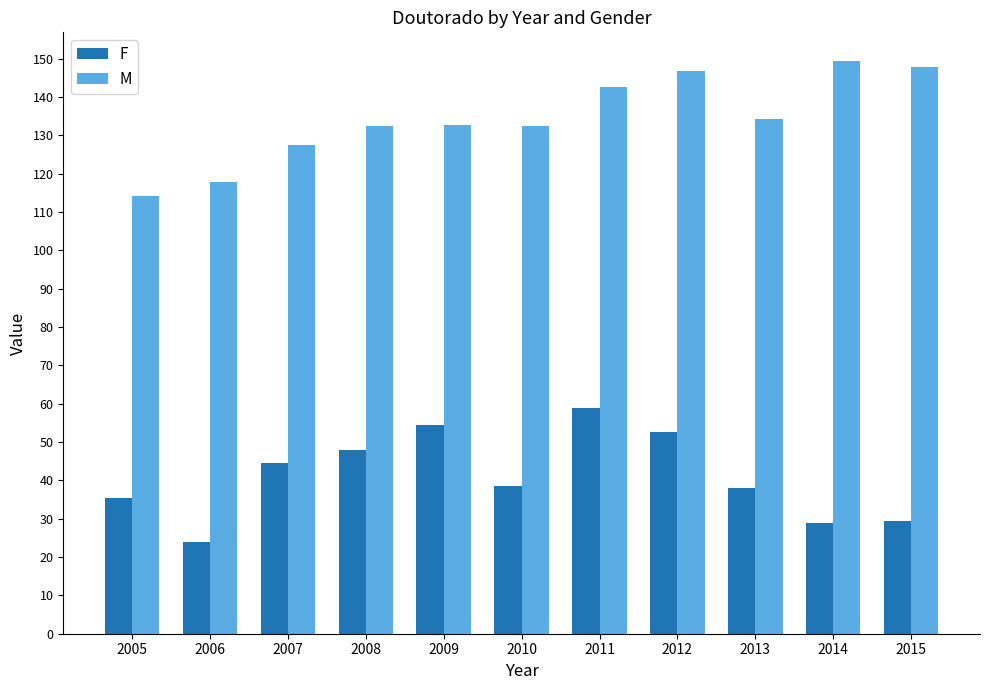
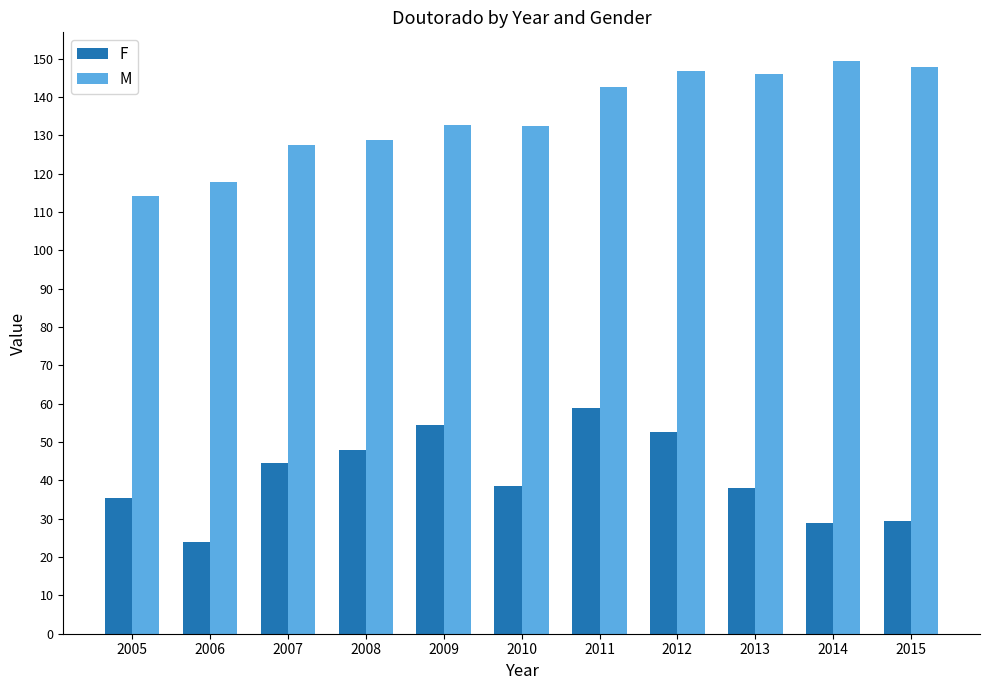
  {
    "F": {
      "2005": 35,
      "2006": 24,
      "2007": 45,
      "2008": 48,
      "2009": 54,
      "2010": 38,
      "2011": 59,
      "2012": 53,
      "2013": 38,
      "2014": 29,
      "2015": 29
    },
    "M": {
      "2005": 114,
      "2006": 118,
      "2007": 128,
-     "2008": 132,
+     "2008": 129,
      "2009": 133,
      "2010": 132,
      "2011": 143,
      "2012": 147,
-     "2013": 134,
+     "2013": 146,
      "2014": 149,
      "2015": 148
    }
  }
